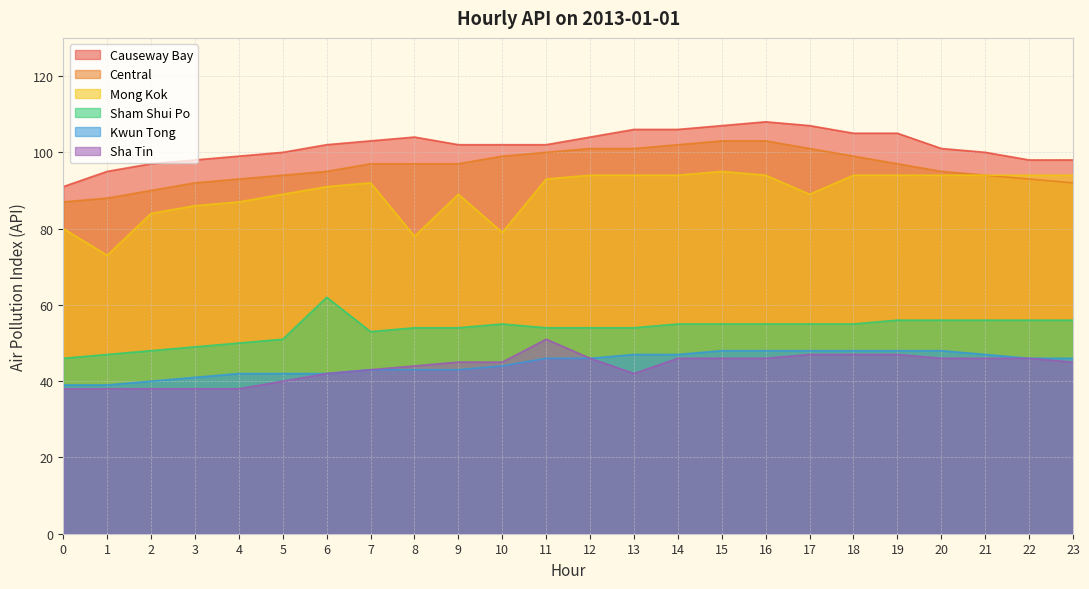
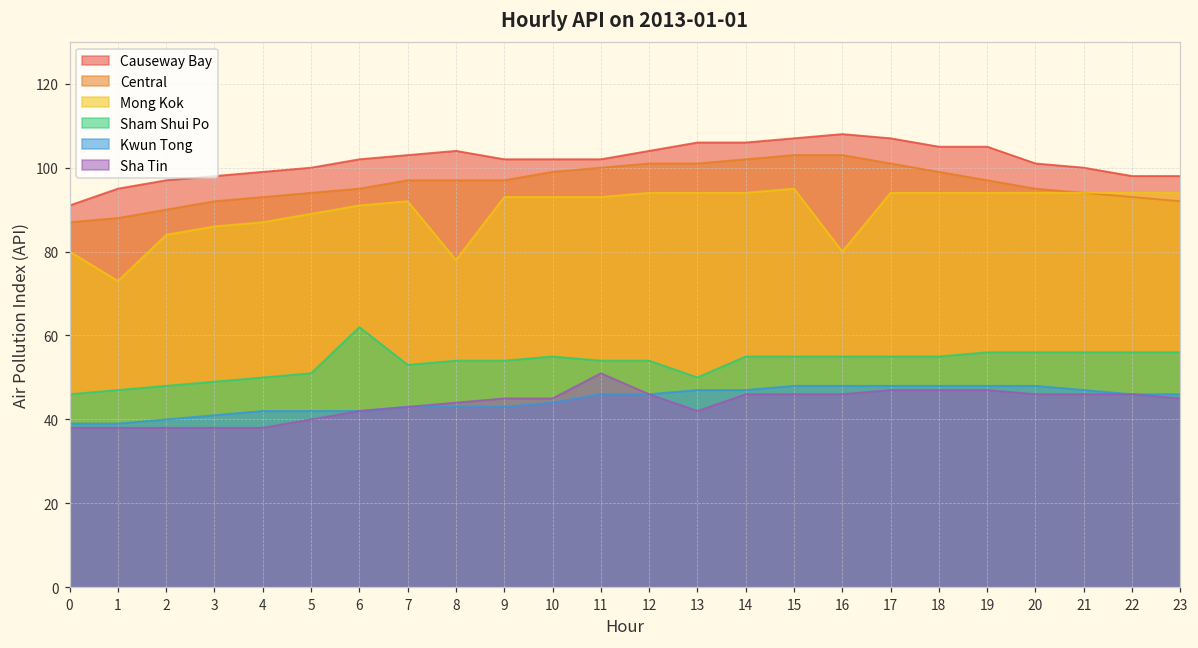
  {
    "Mong Kok": {
      "0": 80,
      "1": 73,
      "2": 84,
      "3": 86,
      "4": 87,
      "5": 89,
      "6": 91,
      "7": 92,
      "8": 78,
-     "9": 89,
-     "10": 79,
+     "9": 93,
+     "10": 93,
      "11": 93,
      "12": 94,
      "13": 94,
      "14": 94,
      "15": 95,
-     "16": 94,
-     "17": 89,
+     "16": 80,
+     "17": 94,
      "18": 94,
      "19": 94,
      "20": 94,
      "22": 94,
      "23": 94
    },
    "Sham Shui Po": {
      "0": 46,
      "1": 47,
      "2": 48,
      "3": 49,
      "4": 50,
      "5": 51,
      "6": 62,
      "7": 53,
      "8": 54,
      "9": 54,
      "10": 55,
      "11": 54,
      "12": 54,
-     "13": 54,
+     "13": 50,
      "14": 55,
      "15": 55,
      "16": 55,
      "17": 55,
      "18": 55,
      "19": 56,
      "20": 56,
      "21": 56,
      "22": 56,
      "23": 56
    },
    "Kwun Tong": {
      "0": 39,
      "1": 39,
      "2": 40,
      "3": 41,
      "4": 42,
      "5": 42,
      "8": 43,
      "9": 43,
      "10": 44,
      "11": 46,
      "13": 47,
      "14": 47,
      "15": 48,
      "16": 48,
      "17": 48,
      "18": 48,
      "19": 48,
      "20": 48,
      "21": 47,
      "23": 46
    },
    "Sha Tin": {
      "0": 38,
      "1": 38,
      "2": 38,
      "3": 38,
      "4": 38,
      "5": 40,
      "8": 44,
      "9": 45,
      "10": 45,
      "11": 51,
      "13": 42,
      "14": 46,
      "15": 46,
      "16": 46,
      "17": 47,
      "18": 47,
      "19": 47,
      "20": 46,
      "21": 46,
      "23": 45
    }
  }
